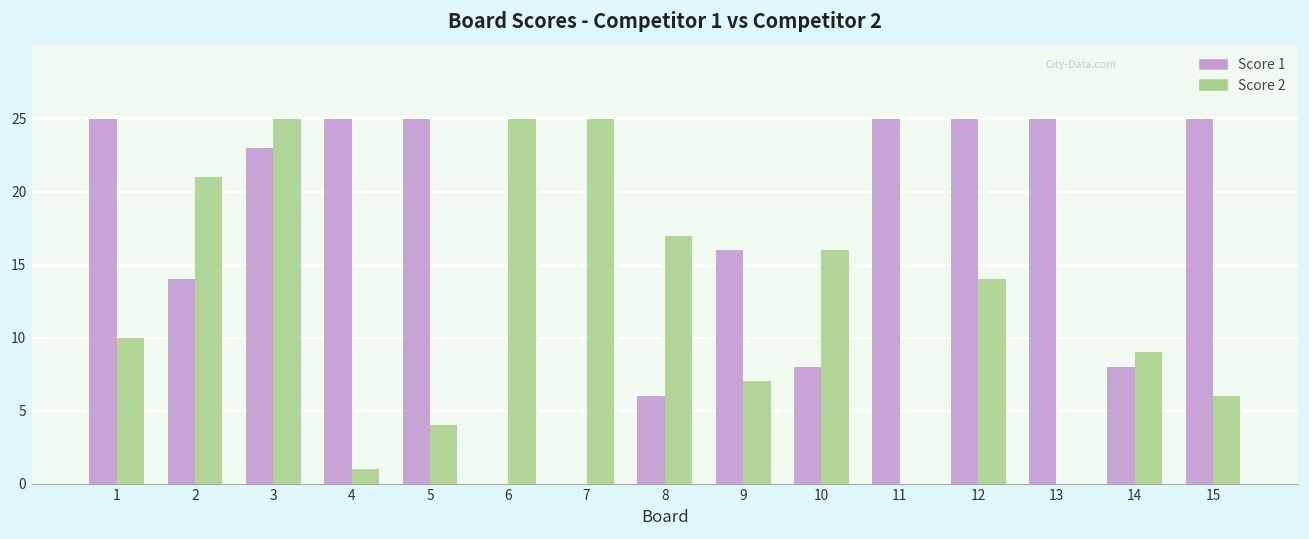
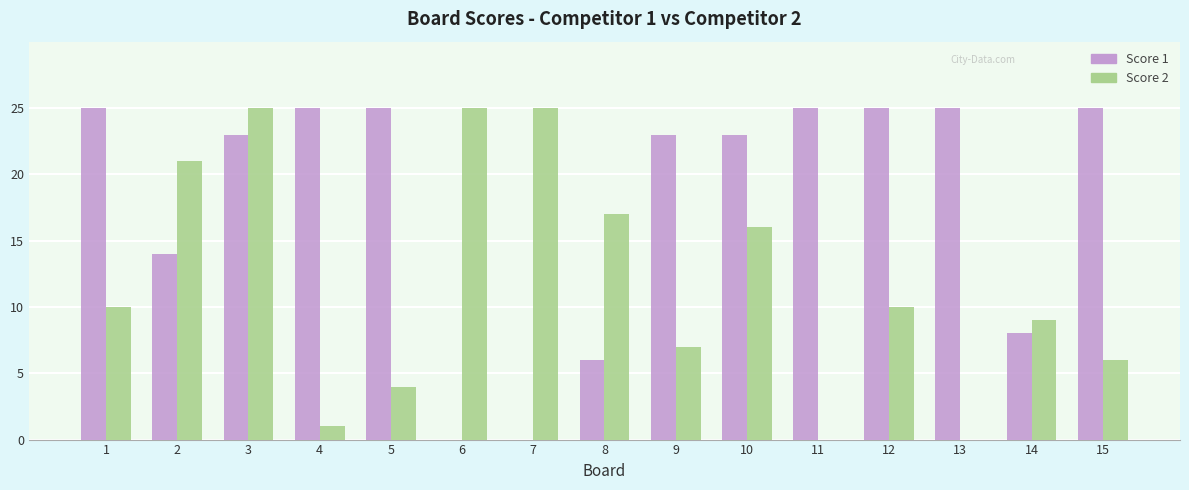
  {
    "Score 1": {
      "1": 25,
      "2": 14,
      "3": 23,
      "4": 25,
      "5": 25,
      "6": 0,
      "7": 0,
      "8": 6,
-     "9": 16,
-     "10": 8,
+     "9": 23,
+     "10": 23,
      "11": 25,
      "12": 25,
      "13": 25,
      "14": 8,
      "15": 25
    },
    "Score 2": {
      "1": 10,
      "2": 21,
      "3": 25,
      "4": 1,
      "5": 4,
      "6": 25,
      "7": 25,
      "8": 17,
      "9": 7,
      "10": 16,
      "11": 0,
-     "12": 14,
+     "12": 10,
      "13": 0,
      "14": 9,
      "15": 6
    }
  }
